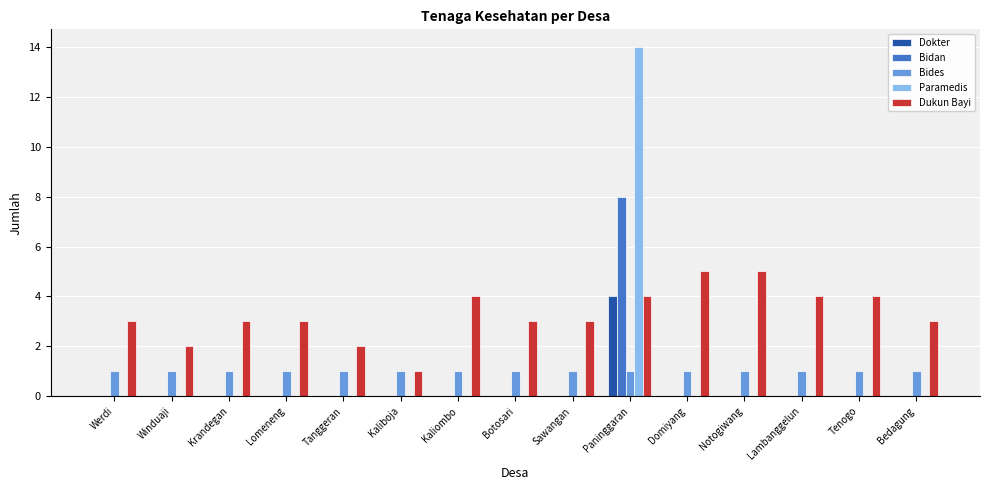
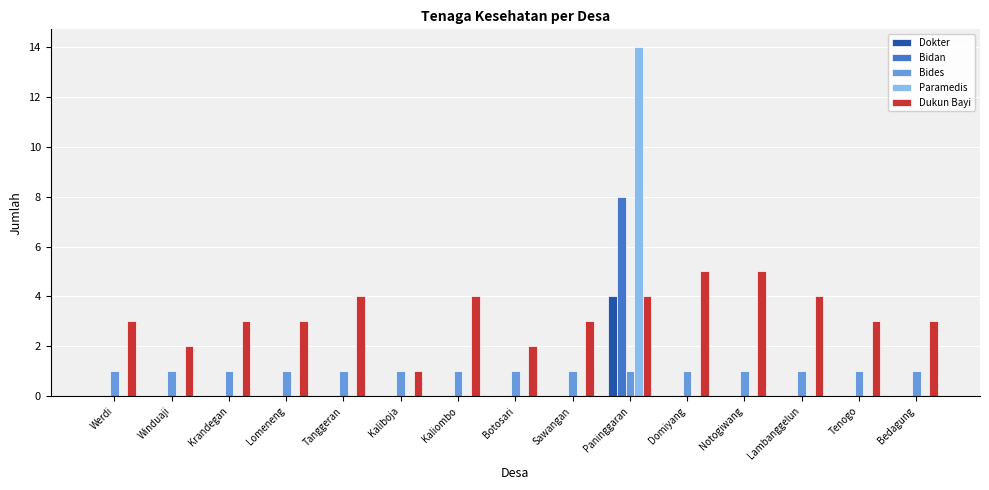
  {
    "Dukun Bayi": {
      "Werdi": 3,
      "Winduaji": 2,
      "Krandegan": 3,
      "Lomeneng": 3,
-     "Tanggeran": 2,
+     "Tanggeran": 4,
      "Kaliboja": 1,
      "Kaliombo": 4,
-     "Botosari": 3,
+     "Botosari": 2,
      "Sawangan": 3,
      "Paninggaran": 4,
      "Domiyang": 5,
      "Notogiwang": 5,
      "Lambanggelun": 4,
-     "Tenogo": 4,
+     "Tenogo": 3,
      "Bedagung": 3
    }
  }
